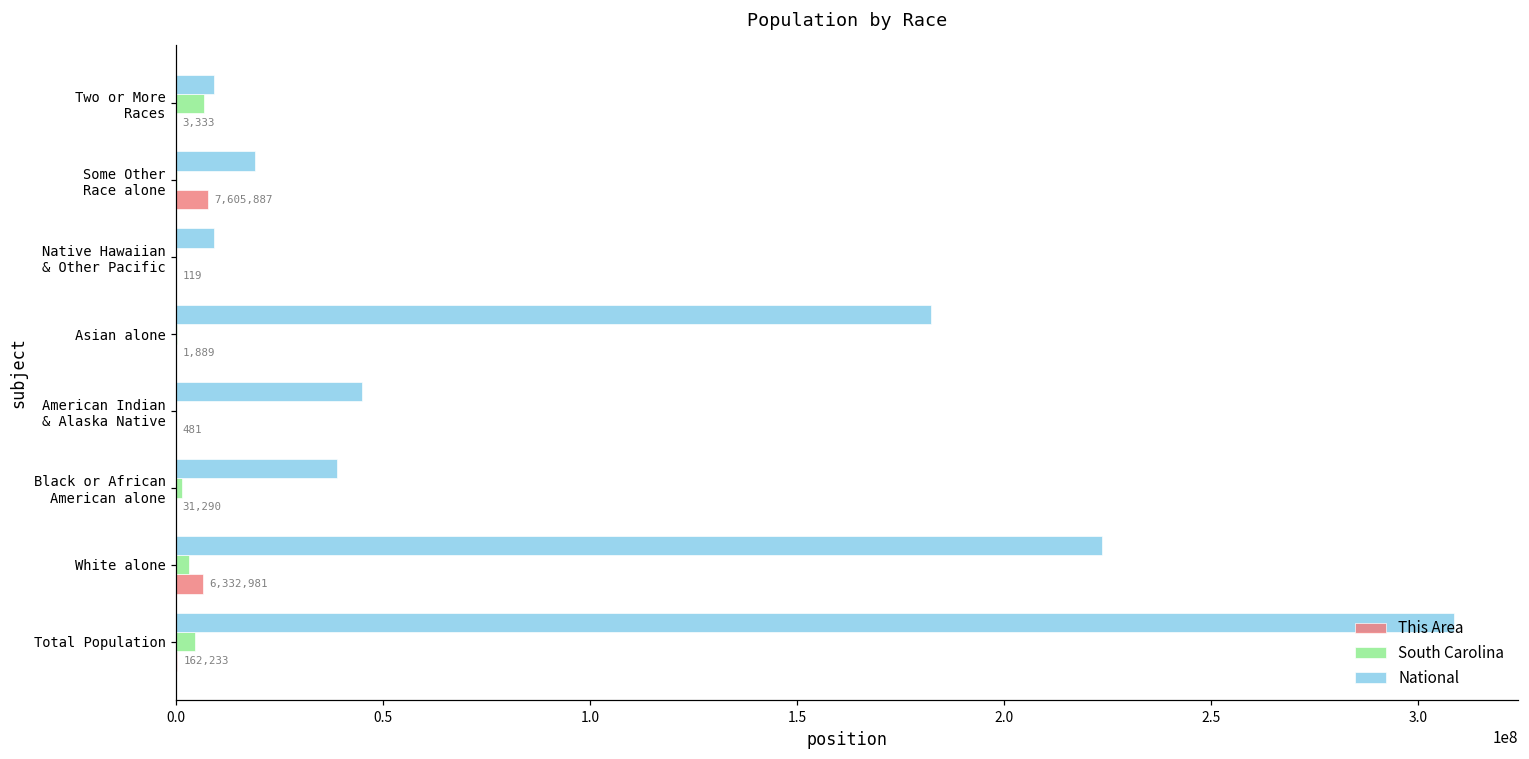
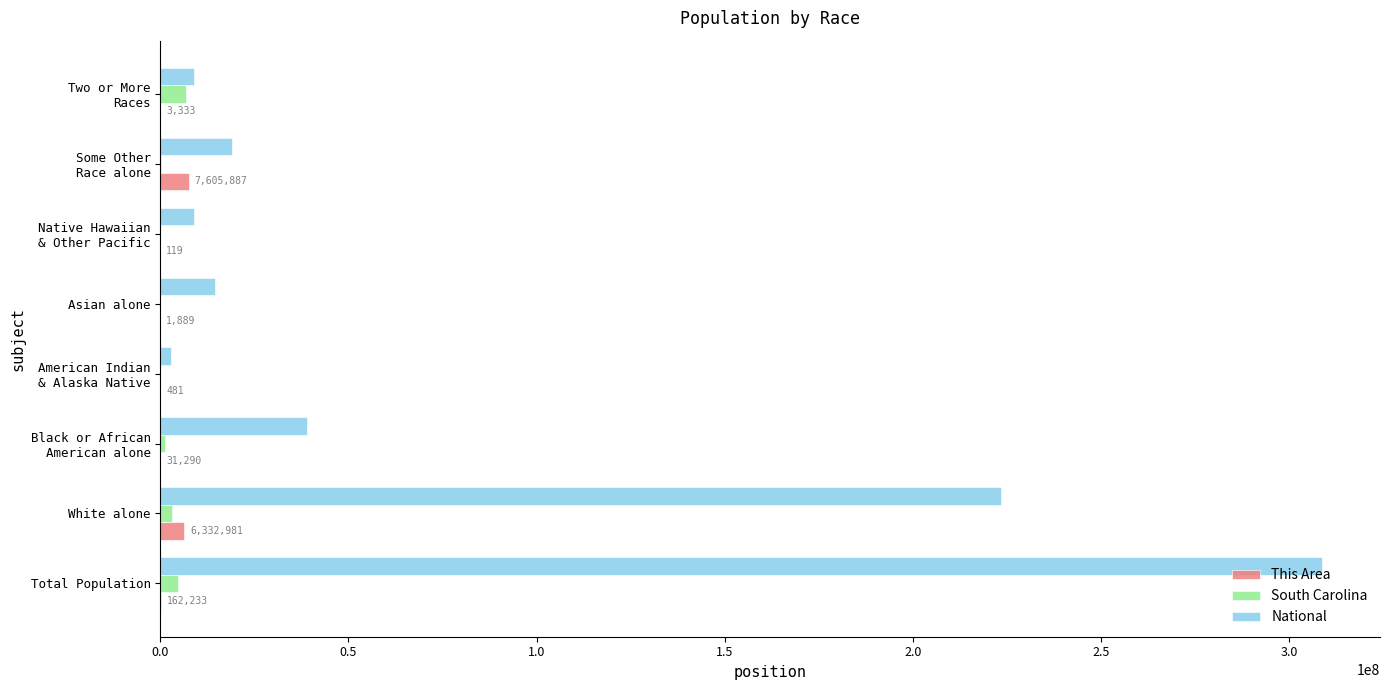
  {
    "This Area": {
      "Two or More Races": "3,333",
      "Some Other Race alone": "7,605,887",
      "Native Hawaiian & Other Pacific": "119",
      "Asian alone": "1,889",
      "American Indian & Alaska Native": "481",
      "Black or African American alone": "31,290",
      "White alone": "6,332,981",
      "Total Population": "162,233"
    },
    "South Carolina": {
      "Two or More Races": "7000000",
      "Black or African American alone": "1000000",
      "White alone": "3000000",
      "Total Population": "5000000"
    },
    "National": {
      "Two or More Races": "9000000",
      "Some Other Race alone": "19000000",
      "Native Hawaiian & Other Pacific": "9000000",
-     "Asian alone": "182000000",
-     "American Indian & Alaska Native": "45000000",
+     "Asian alone": "15000000",
+     "American Indian & Alaska Native": "3000000",
      "Black or African American alone": "39000000",
      "White alone": "224000000",
      "Total Population": "309000000"
    }
  }
